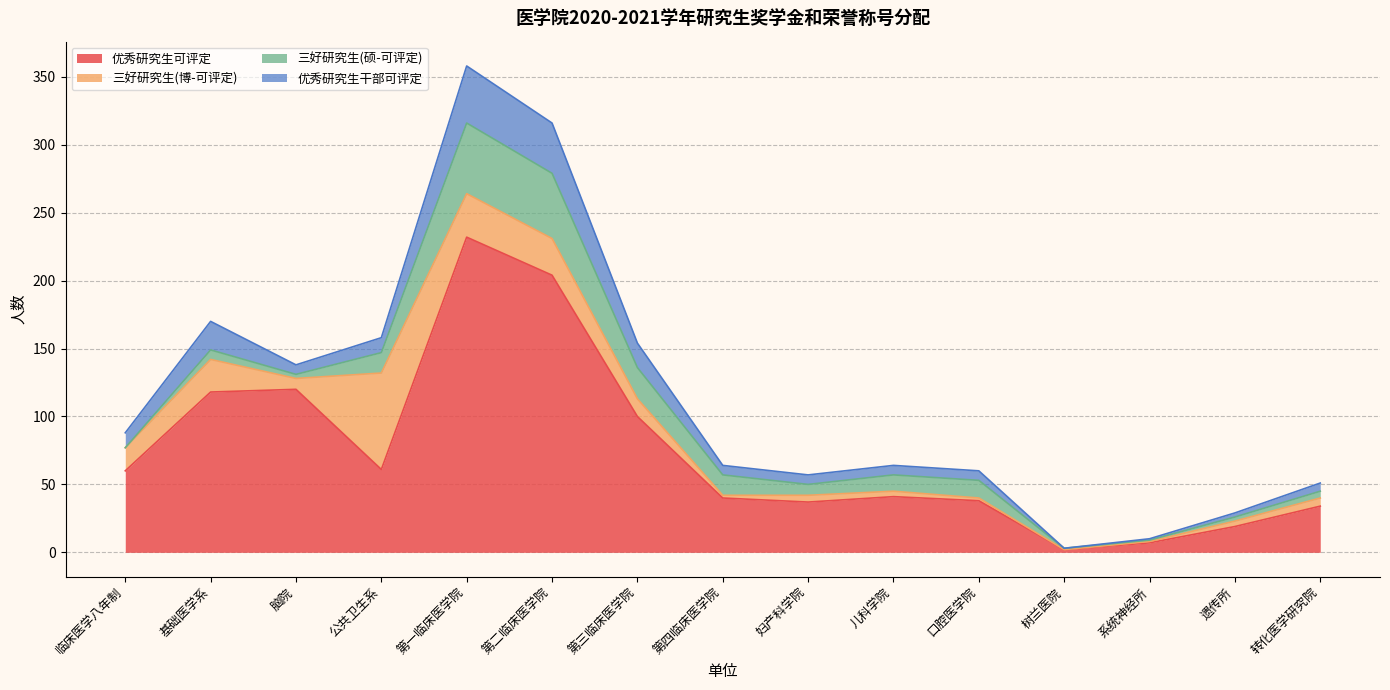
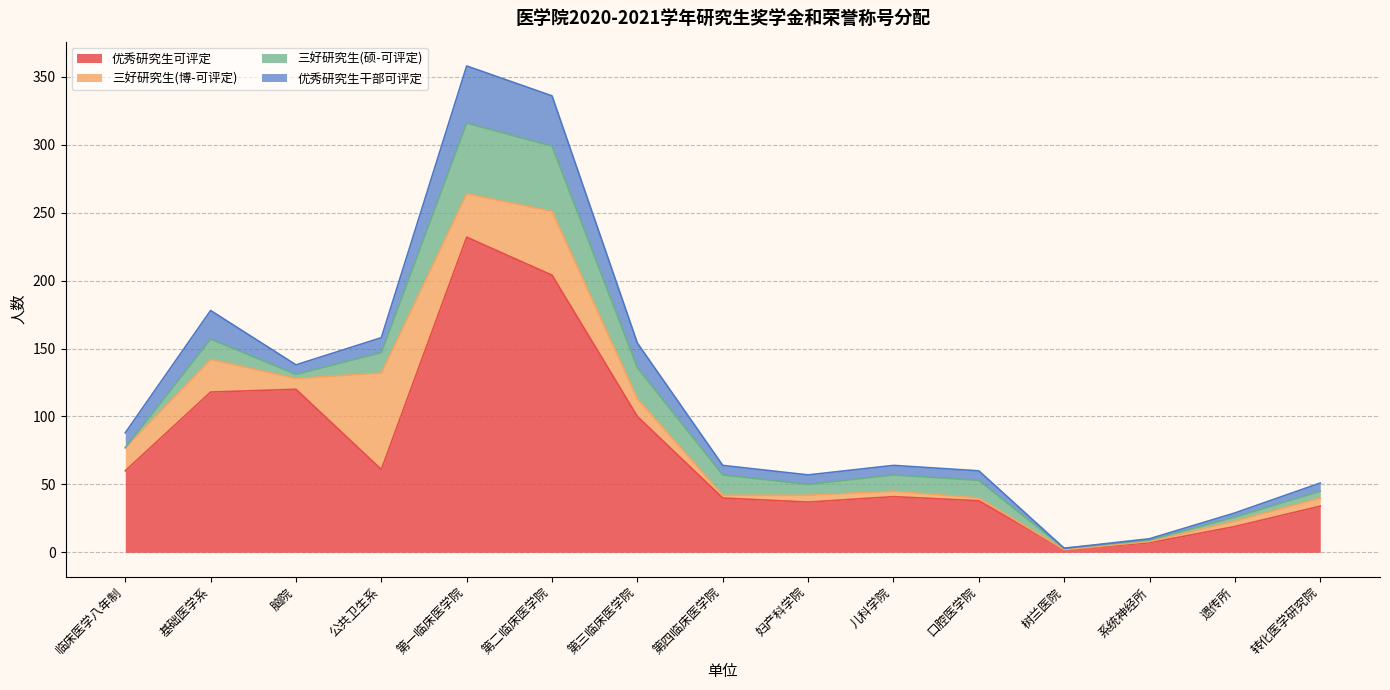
  {
    "优秀研究生可评定": {
      "临床医学八年制": 60,
      "基础医学系": 118,
      "脑院": 120,
      "公共卫生系": 61,
      "第一临床医学院": 232,
      "第二临床医学院": 204,
      "第三临床医学院": 100,
      "第四临床医学院": 40,
      "妇产科学院": 37,
      "儿科学院": 41,
      "口腔医学院": 38,
      "遗传所": 19,
      "转化医学研究院": 34
    },
    "三好研究生(博-可评定)": {
      "基础医学系": 24,
      "脑院": 8,
      "公共卫生系": 71,
      "第一临床医学院": 32,
-     "第二临床医学院": 27,
+     "第二临床医学院": 47,
      "第三临床医学院": 13,
      "第四临床医学院": 2,
      "妇产科学院": 5,
      "儿科学院": 4,
      "口腔医学院": 2,
      "遗传所": 4,
      "转化医学研究院": 6
    },
    "三好研究生(硕-可评定)": {
-     "基础医学系": 7,
+     "基础医学系": 15,
      "脑院": 3,
      "公共卫生系": 15,
      "第一临床医学院": 52,
      "第二临床医学院": 48,
      "第三临床医学院": 23,
      "第四临床医学院": 15,
      "妇产科学院": 8,
      "儿科学院": 12,
      "口腔医学院": 13,
      "遗传所": 3,
      "转化医学研究院": 5
    },
    "优秀研究生干部可评定": {
      "临床医学八年制": 11,
      "基础医学系": 21,
      "脑院": 7,
      "公共卫生系": 11,
      "第一临床医学院": 42,
      "第二临床医学院": 37,
      "第三临床医学院": 18,
      "第四临床医学院": 7,
      "妇产科学院": 7,
      "儿科学院": 7,
      "口腔医学院": 7,
      "遗传所": 3,
      "转化医学研究院": 6
    }
  }
